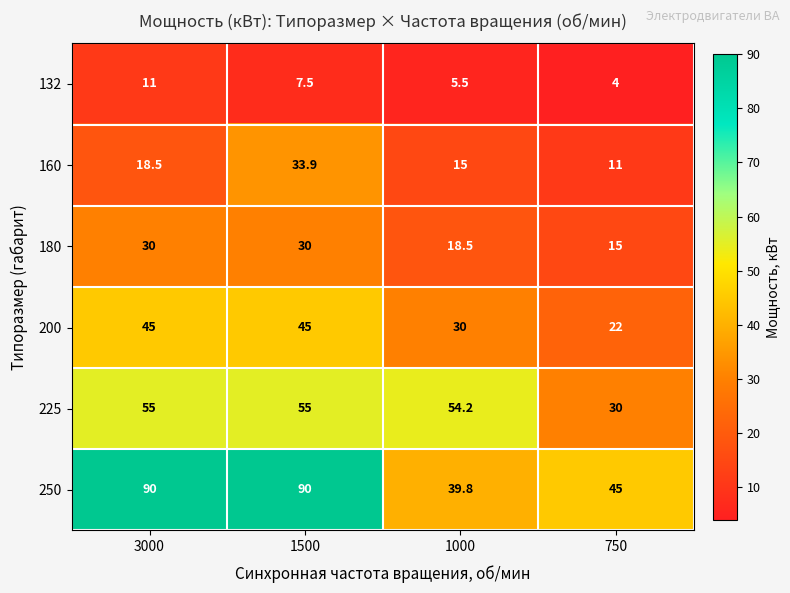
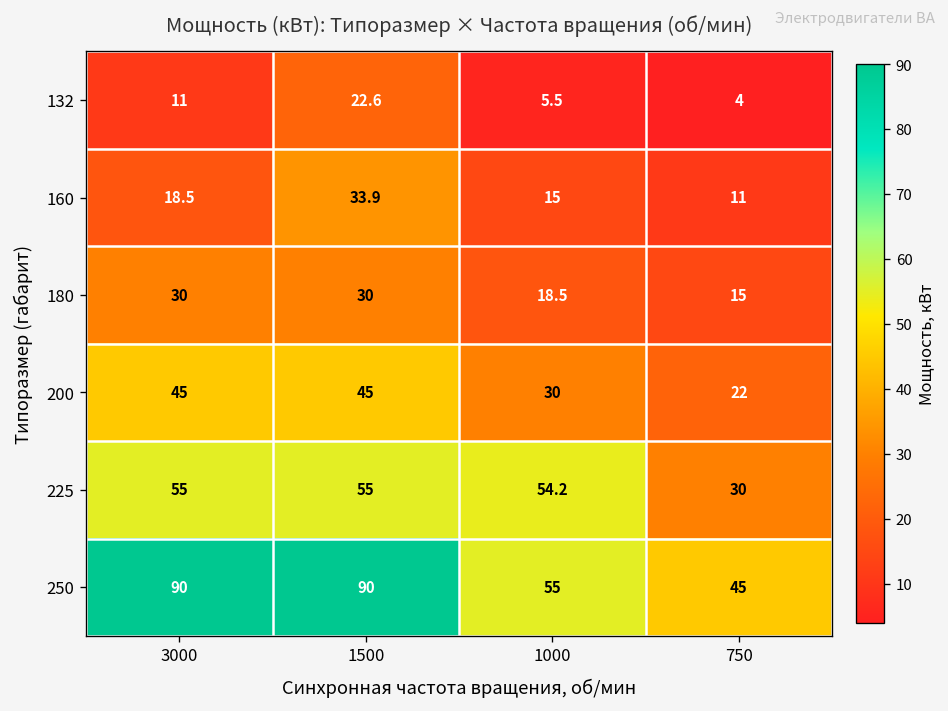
  {
    "132": {
      "3000": 11,
-     "1500": 7.5,
+     "1500": 22.6,
      "1000": 5.5,
      "750": 4
    },
    "160": {
      "3000": 18.5,
      "1500": 33.9,
      "1000": 15,
      "750": 11
    },
    "180": {
      "3000": 30,
      "1500": 30,
      "1000": 18.5,
      "750": 15
    },
    "200": {
      "3000": 45,
      "1500": 45,
      "1000": 30,
      "750": 22
    },
    "225": {
      "3000": 55,
      "1500": 55,
      "1000": 54.2,
      "750": 30
    },
    "250": {
      "3000": 90,
      "1500": 90,
-     "1000": 39.8,
+     "1000": 55,
      "750": 45
    }
  }
